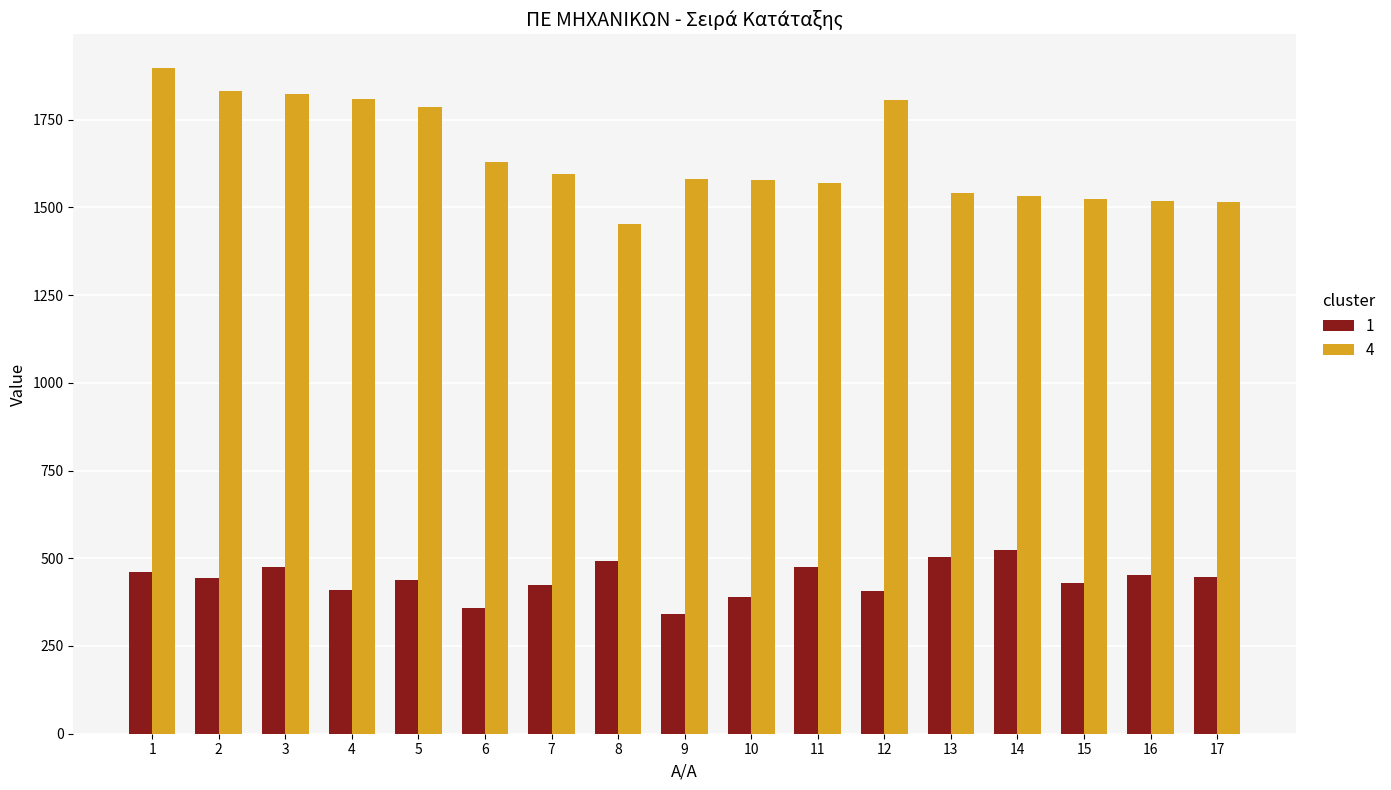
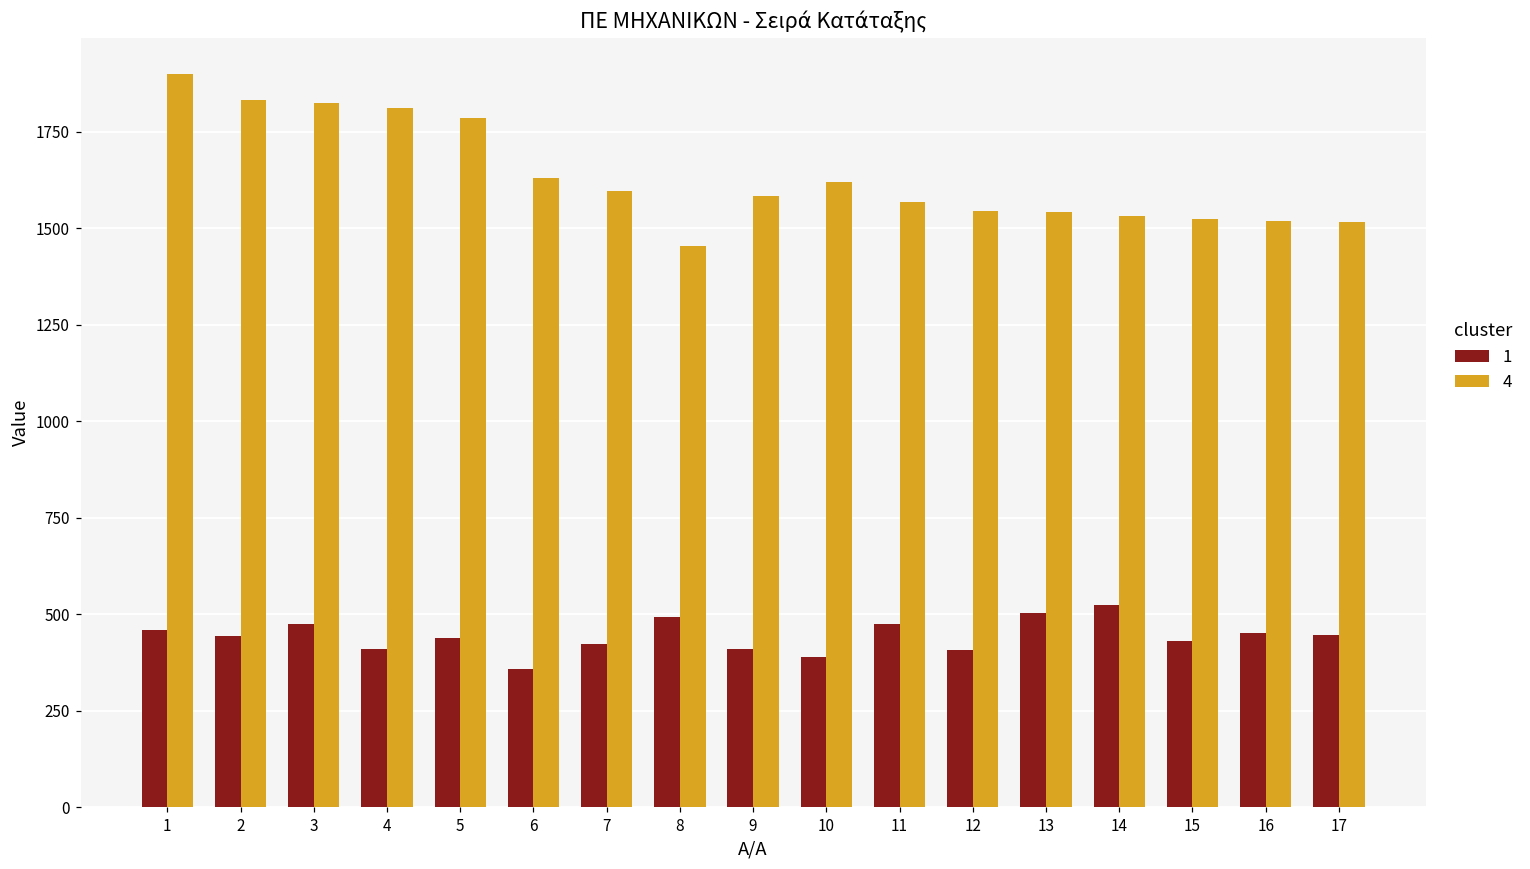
  {
    "1": {
      "1": 460,
      "2": 440,
      "3": 480,
      "4": 410,
      "5": 440,
      "6": 360,
      "7": 420,
      "8": 490,
-     "9": 340,
+     "9": 410,
      "10": 390,
      "11": 480,
      "12": 410,
      "13": 500,
      "14": 520,
      "15": 430,
      "16": 450,
      "17": 450
    },
    "4": {
      "1": 1900,
      "2": 1830,
      "3": 1820,
      "4": 1810,
      "5": 1790,
      "6": 1630,
      "7": 1600,
      "8": 1450,
      "9": 1580,
-     "10": 1580,
+     "10": 1620,
      "11": 1570,
-     "12": 1810,
+     "12": 1540,
      "13": 1540,
      "14": 1530,
      "15": 1520,
      "16": 1520,
      "17": 1520
    }
  }
